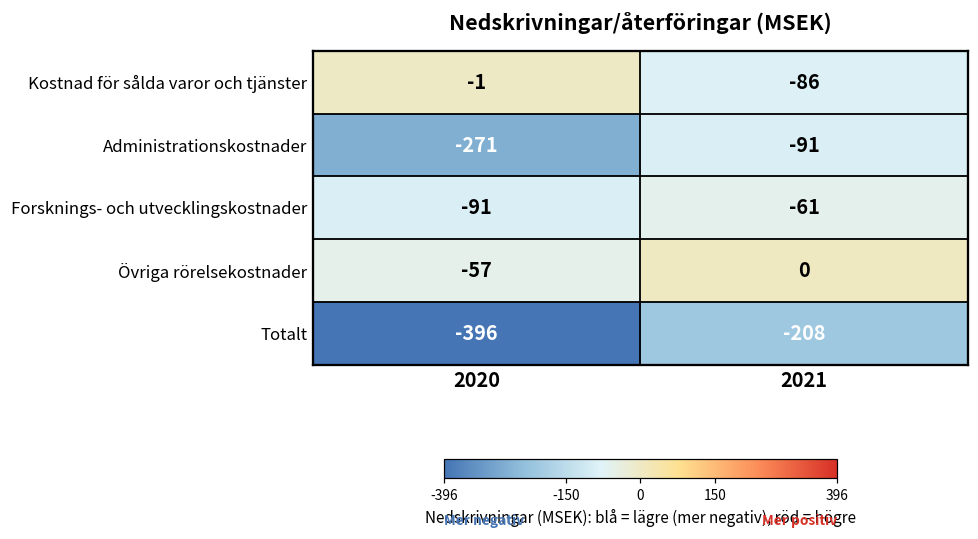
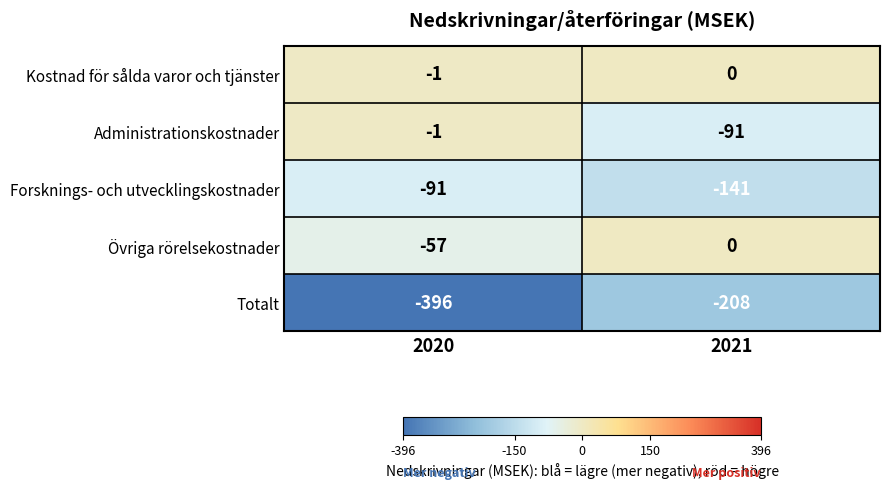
  {
    "Kostnad för sålda varor och tjänster": {
      "2020": -1,
-     "2021": -86
+     "2021": 0
    },
    "Administrationskostnader": {
-     "2020": -271,
+     "2020": -1,
      "2021": -91
    },
    "Forsknings- och utvecklingskostnader": {
      "2020": -91,
-     "2021": -61
+     "2021": -141
    },
    "Övriga rörelsekostnader": {
      "2020": -57,
      "2021": 0
    },
    "Totalt": {
      "2020": -396,
      "2021": -208
    }
  }
